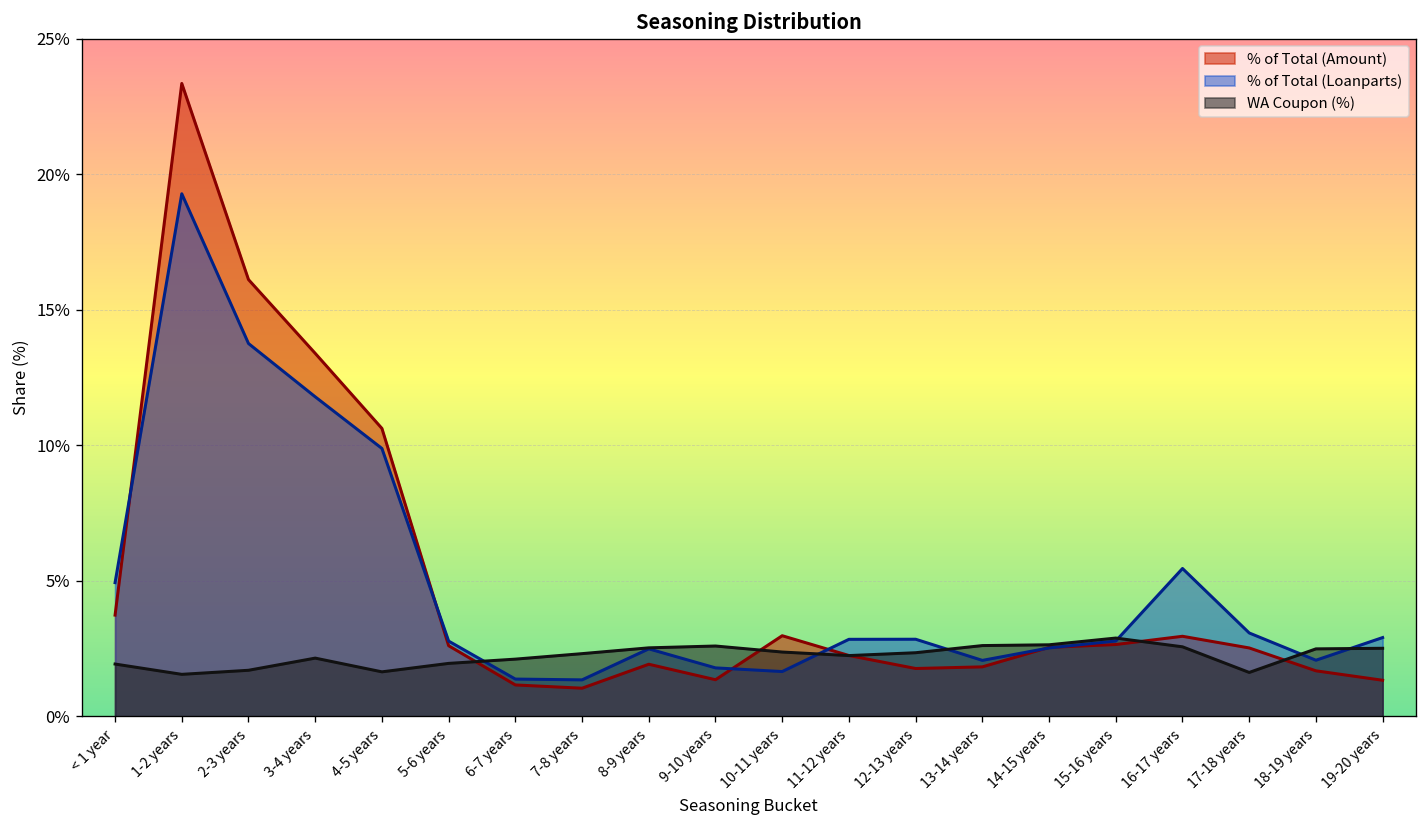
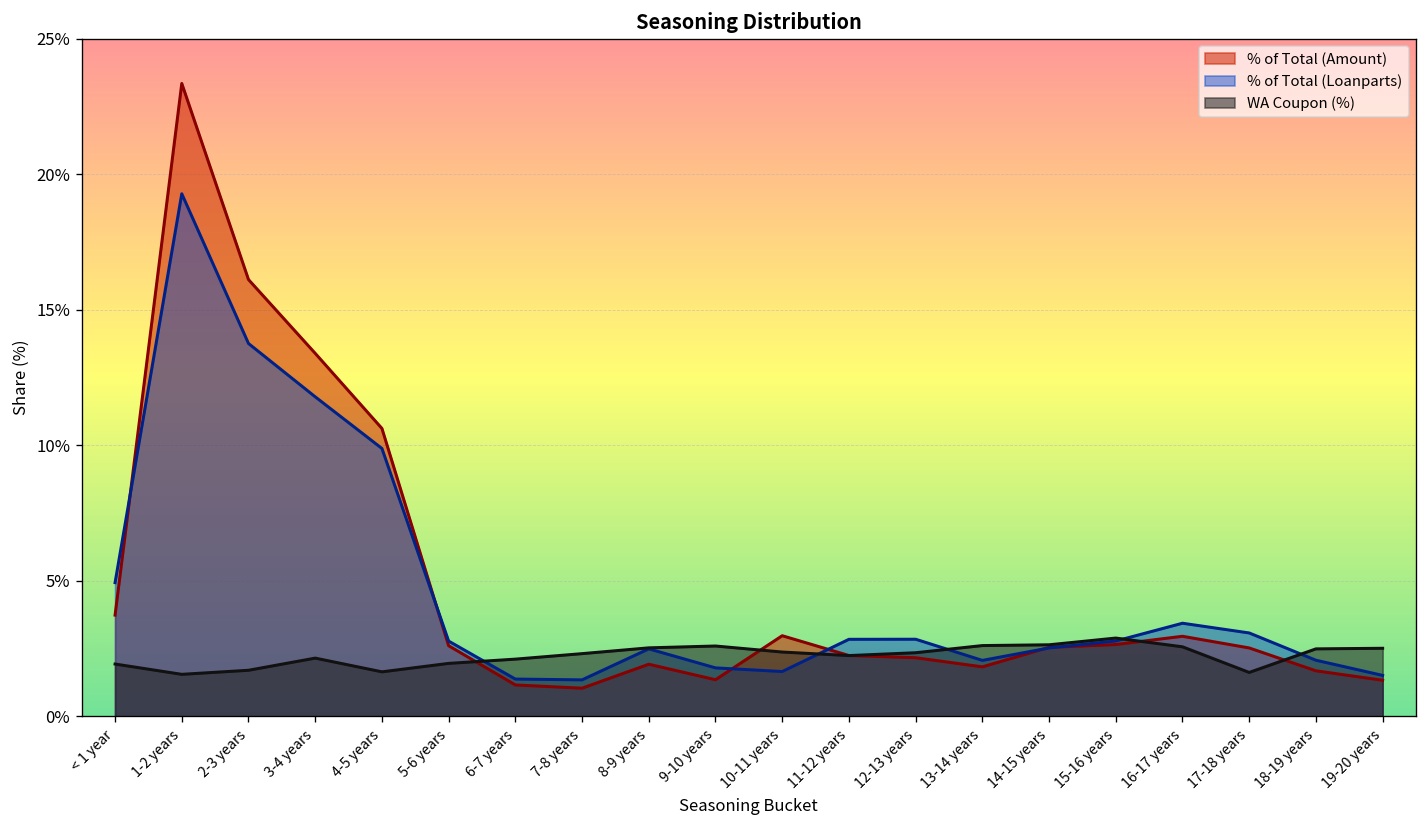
  {
    "% of Total (Amount)": {
      "< 1 year": "3.7%",
      "1-2 years": "23.4%",
      "2-3 years": "16.1%",
      "3-4 years": "13.4%",
      "4-5 years": "10.6%",
      "5-6 years": "2.6%",
      "6-7 years": "1.2%",
      "7-8 years": "1.0%",
      "8-9 years": "1.9%",
      "9-10 years": "1.4%",
      "10-11 years": "3.0%",
-     "12-13 years": "1.8%",
+     "12-13 years": "2.2%",
      "13-14 years": "1.8%",
      "15-16 years": "2.7%",
      "16-17 years": "3.0%",
      "17-18 years": "2.5%",
      "18-19 years": "1.7%",
      "19-20 years": "1.3%"
    },
    "% of Total (Loanparts)": {
      "< 1 year": "4.9%",
      "1-2 years": "19.3%",
      "2-3 years": "13.8%",
      "3-4 years": "11.8%",
      "4-5 years": "9.9%",
      "5-6 years": "2.8%",
      "6-7 years": "1.4%",
      "7-8 years": "1.3%",
      "9-10 years": "1.8%",
      "10-11 years": "1.7%",
      "11-12 years": "2.8%",
      "12-13 years": "2.8%",
      "13-14 years": "2.1%",
-     "16-17 years": "5.5%",
+     "16-17 years": "3.4%",
      "17-18 years": "3.1%",
      "18-19 years": "2.1%",
-     "19-20 years": "2.9%"
+     "19-20 years": "1.5%"
    },
    "WA Coupon (%)": {
      "< 1 year": "1.9%",
      "1-2 years": "1.6%",
      "2-3 years": "1.7%",
      "3-4 years": "2.1%",
      "4-5 years": "1.6%",
      "5-6 years": "2.0%",
      "6-7 years": "2.1%",
      "7-8 years": "2.3%",
      "9-10 years": "2.6%",
      "10-11 years": "2.4%",
      "12-13 years": "2.3%",
      "13-14 years": "2.6%",
      "16-17 years": "2.6%",
      "17-18 years": "1.6%",
      "18-19 years": "2.5%",
      "19-20 years": "2.5%"
    }
  }
